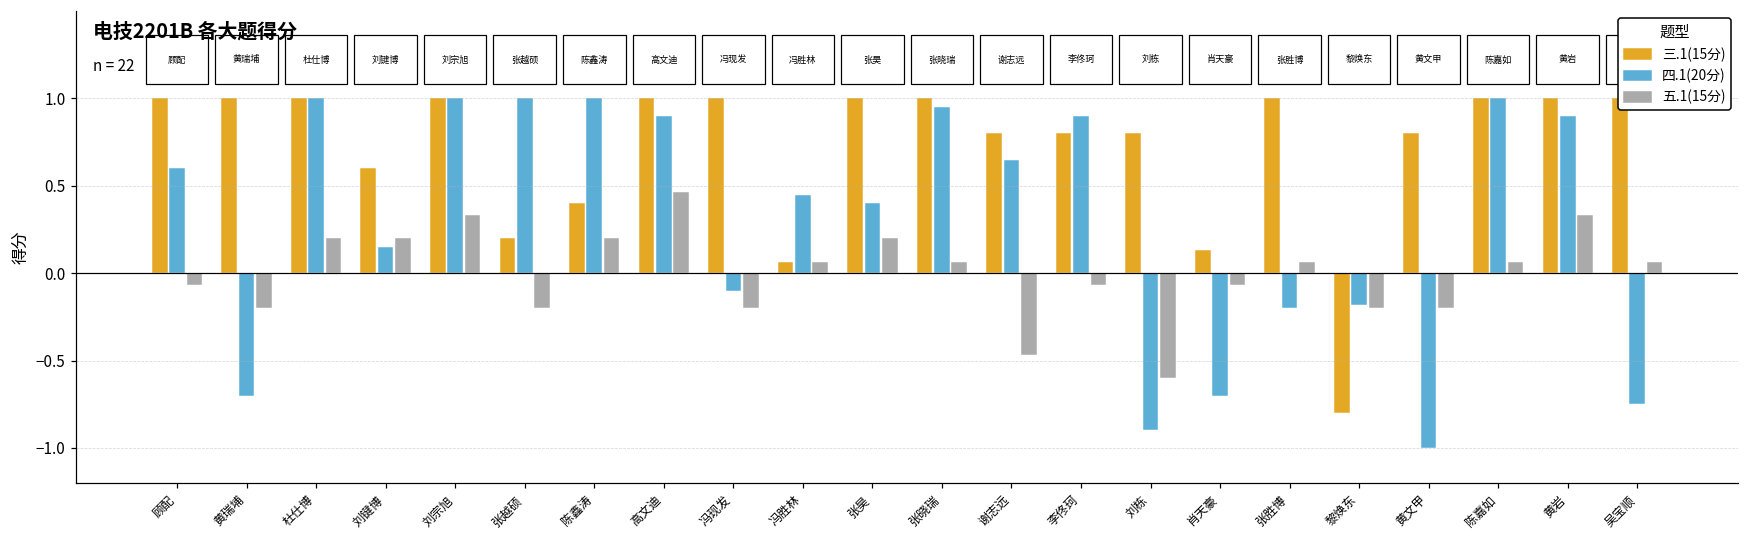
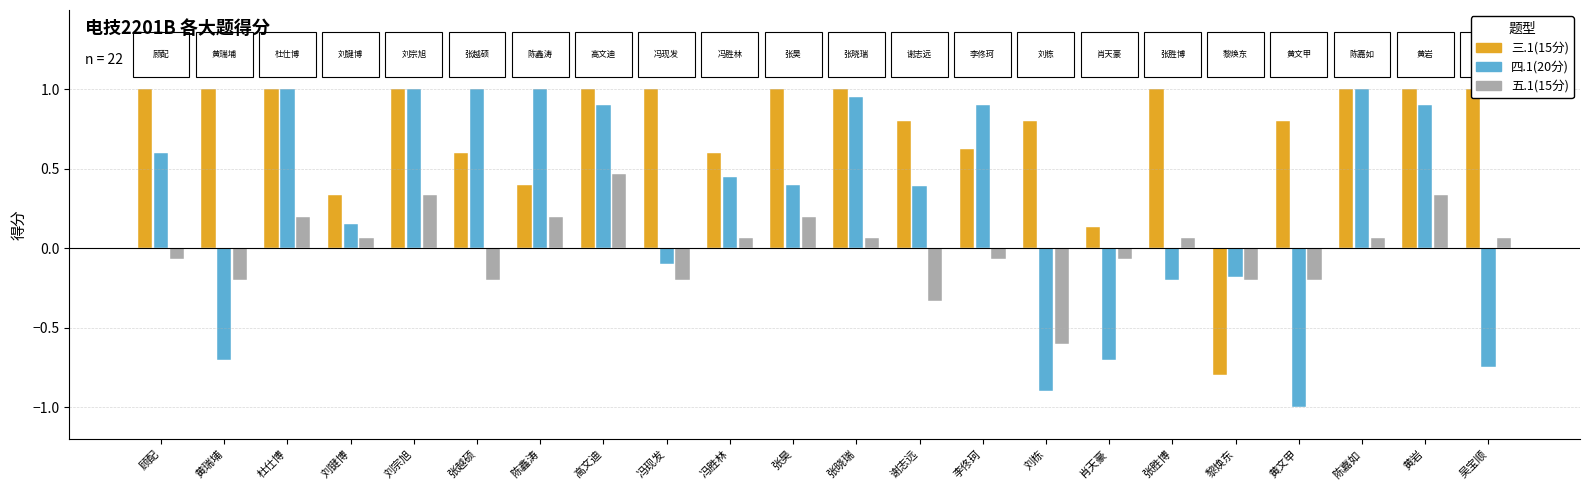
  {
    "三.1(15分)": {
      "顾配": 1.00,
      "黄瑞埔": 1.00,
      "杜仕博": 1.00,
-     "刘键博": 0.60,
+     "刘键博": 0.33,
      "刘宗旭": 1.00,
-     "张越硕": 0.20,
+     "张越硕": 0.60,
      "陈鑫涛": 0.40,
      "高文迪": 1.00,
      "冯现发": 1.00,
-     "冯胜林": 0.07,
+     "冯胜林": 0.60,
      "张昊": 1.00,
      "张晓瑞": 1.00,
      "谢志远": 0.80,
-     "李佟珂": 0.80,
+     "李佟珂": 0.63,
      "刘栋": 0.80,
      "肖天豪": 0.13,
      "张胜博": 1.00,
      "黎焕东": -0.80,
      "黄文甲": 0.80,
      "陈嘉如": 1.00,
      "黄岩": 1.00
    },
    "四.1(20分)": {
      "顾配": 0.60,
      "黄瑞埔": -0.70,
      "杜仕博": 1.00,
      "刘键博": 0.15,
      "刘宗旭": 1.00,
      "张越硕": 1.00,
      "陈鑫涛": 1.00,
      "高文迪": 0.90,
      "冯现发": -0.10,
      "冯胜林": 0.45,
      "张昊": 0.40,
      "张晓瑞": 0.95,
-     "谢志远": 0.65,
+     "谢志远": 0.39,
      "李佟珂": 0.90,
      "刘栋": -0.90,
      "肖天豪": -0.70,
      "张胜博": -0.20,
      "黎焕东": -0.18,
      "黄文甲": -1.00,
      "陈嘉如": 1.00,
      "黄岩": 0.90,
      "吴宝顺": -0.75
    },
    "五.1(15分)": {
      "顾配": -0.07,
      "黄瑞埔": -0.20,
      "杜仕博": 0.20,
-     "刘键博": 0.20,
+     "刘键博": 0.07,
      "刘宗旭": 0.33,
      "张越硕": -0.20,
      "陈鑫涛": 0.20,
      "高文迪": 0.47,
      "冯现发": -0.20,
      "冯胜林": 0.07,
      "张昊": 0.20,
      "张晓瑞": 0.07,
-     "谢志远": -0.47,
+     "谢志远": -0.33,
      "李佟珂": -0.07,
      "刘栋": -0.60,
      "肖天豪": -0.07,
      "张胜博": 0.07,
      "黎焕东": -0.20,
      "黄文甲": -0.20,
      "陈嘉如": 0.07,
      "黄岩": 0.33,
      "吴宝顺": 0.07
    }
  }
